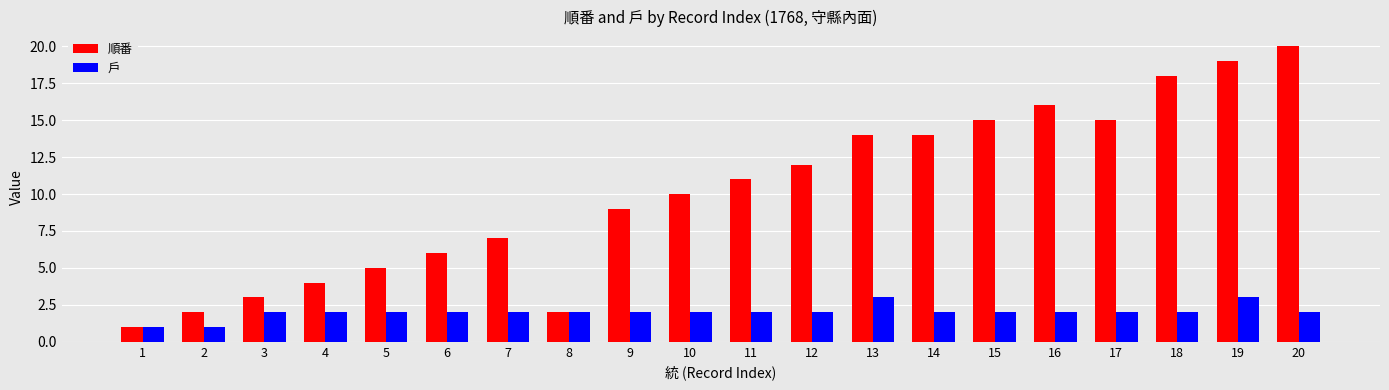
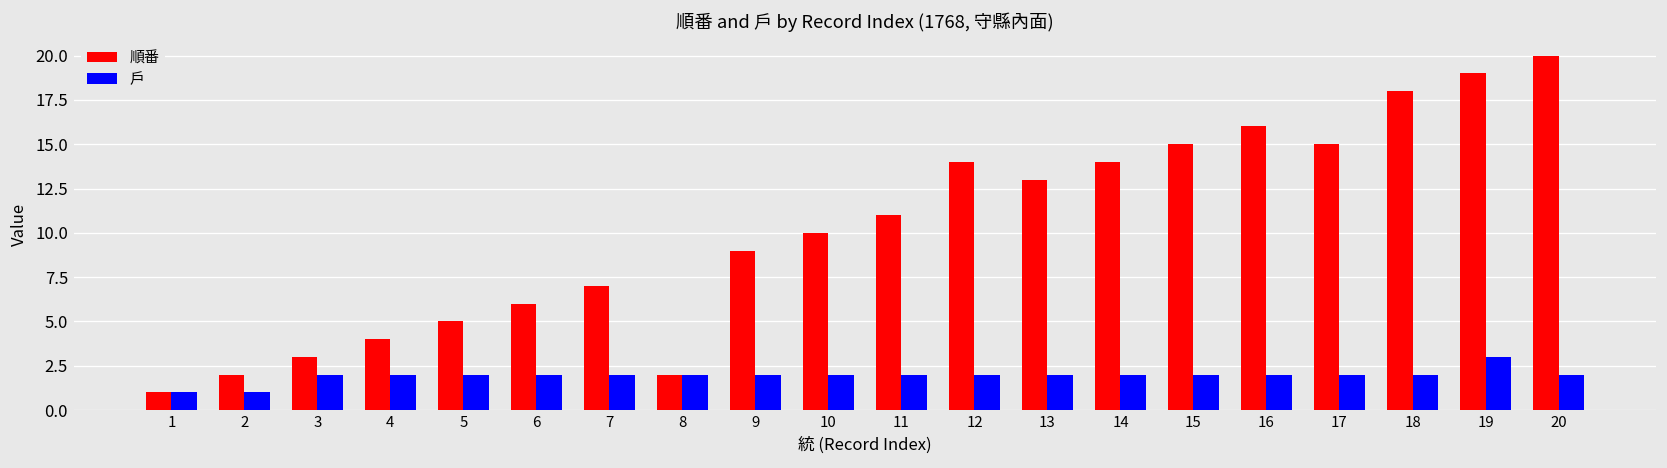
  {
    "順番": {
      "1": 1,
      "2": 2,
      "3": 3,
      "4": 4,
      "5": 5,
      "6": 6,
      "7": 7,
      "8": 2,
      "9": 9,
      "10": 10,
      "11": 11,
-     "12": 12,
-     "13": 14,
+     "12": 14,
+     "13": 13,
      "14": 14,
      "15": 15,
      "16": 16,
      "17": 15,
      "18": 18,
      "19": 19,
      "20": 20
    },
    "戶": {
      "1": 1,
      "2": 1,
      "3": 2,
      "4": 2,
      "5": 2,
      "6": 2,
      "7": 2,
      "8": 2,
      "9": 2,
      "10": 2,
      "11": 2,
      "12": 2,
-     "13": 3,
+     "13": 2,
      "14": 2,
      "15": 2,
      "16": 2,
      "17": 2,
      "18": 2,
      "19": 3,
      "20": 2
    }
  }
